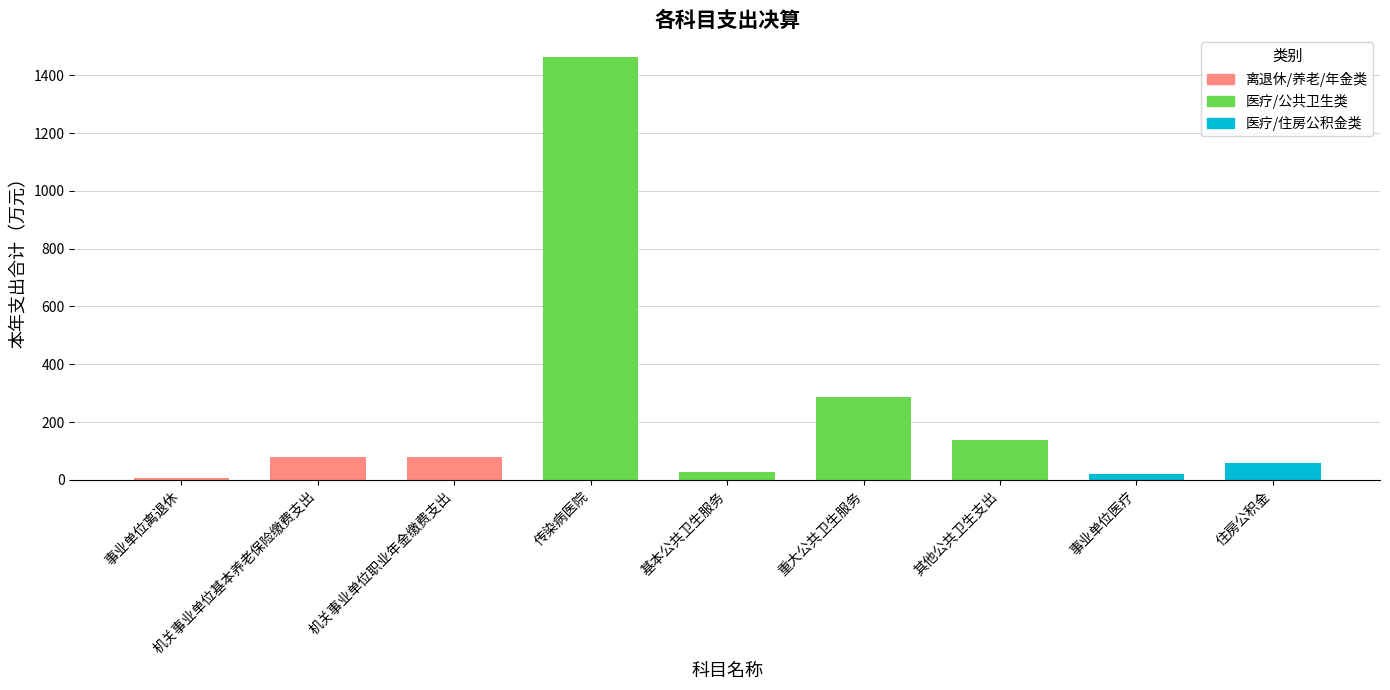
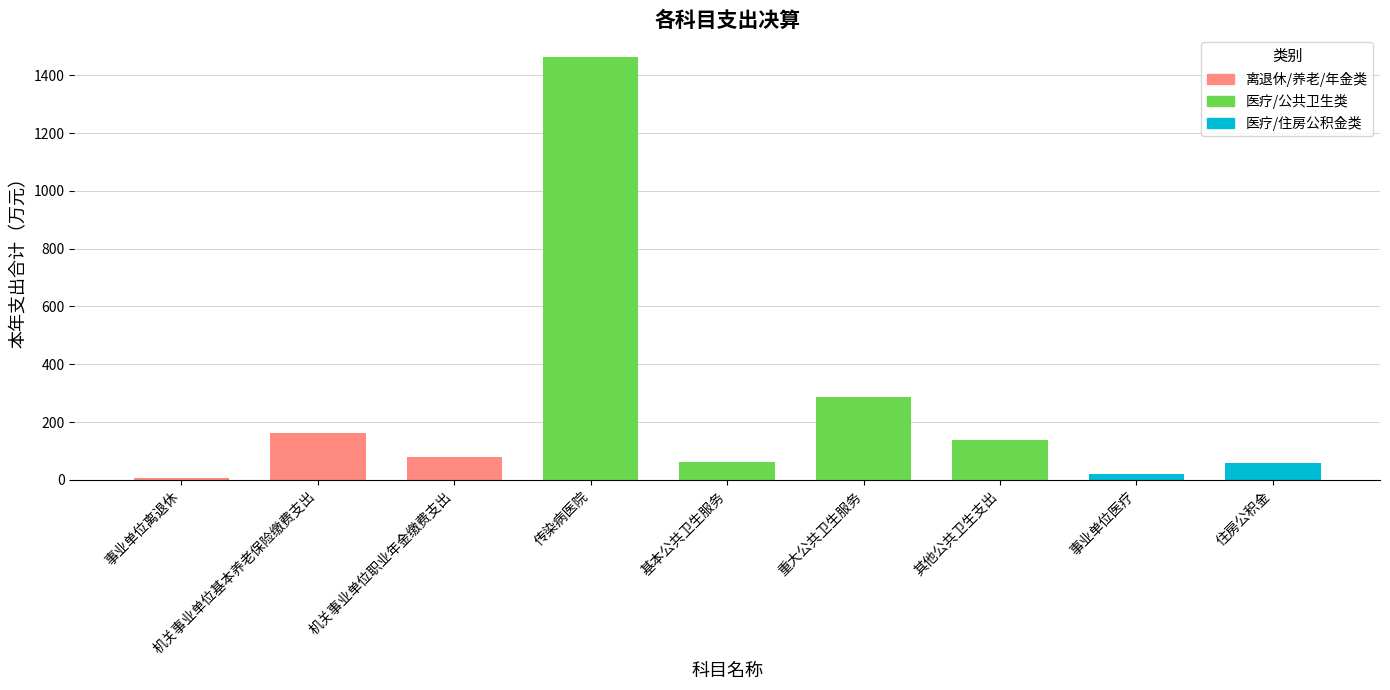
  {
-   "机关事业单位基本养老保险缴费支出": 80,
+   "机关事业单位基本养老保险缴费支出": 160,
    "机关事业单位职业年金缴费支出": 80,
    "传染病医院": 1460,
-   "基本公共卫生服务": 30,
+   "基本公共卫生服务": 60,
    "重大公共卫生服务": 290,
    "其他公共卫生支出": 140,
    "事业单位医疗": 20,
    "住房公积金": 60
  }
